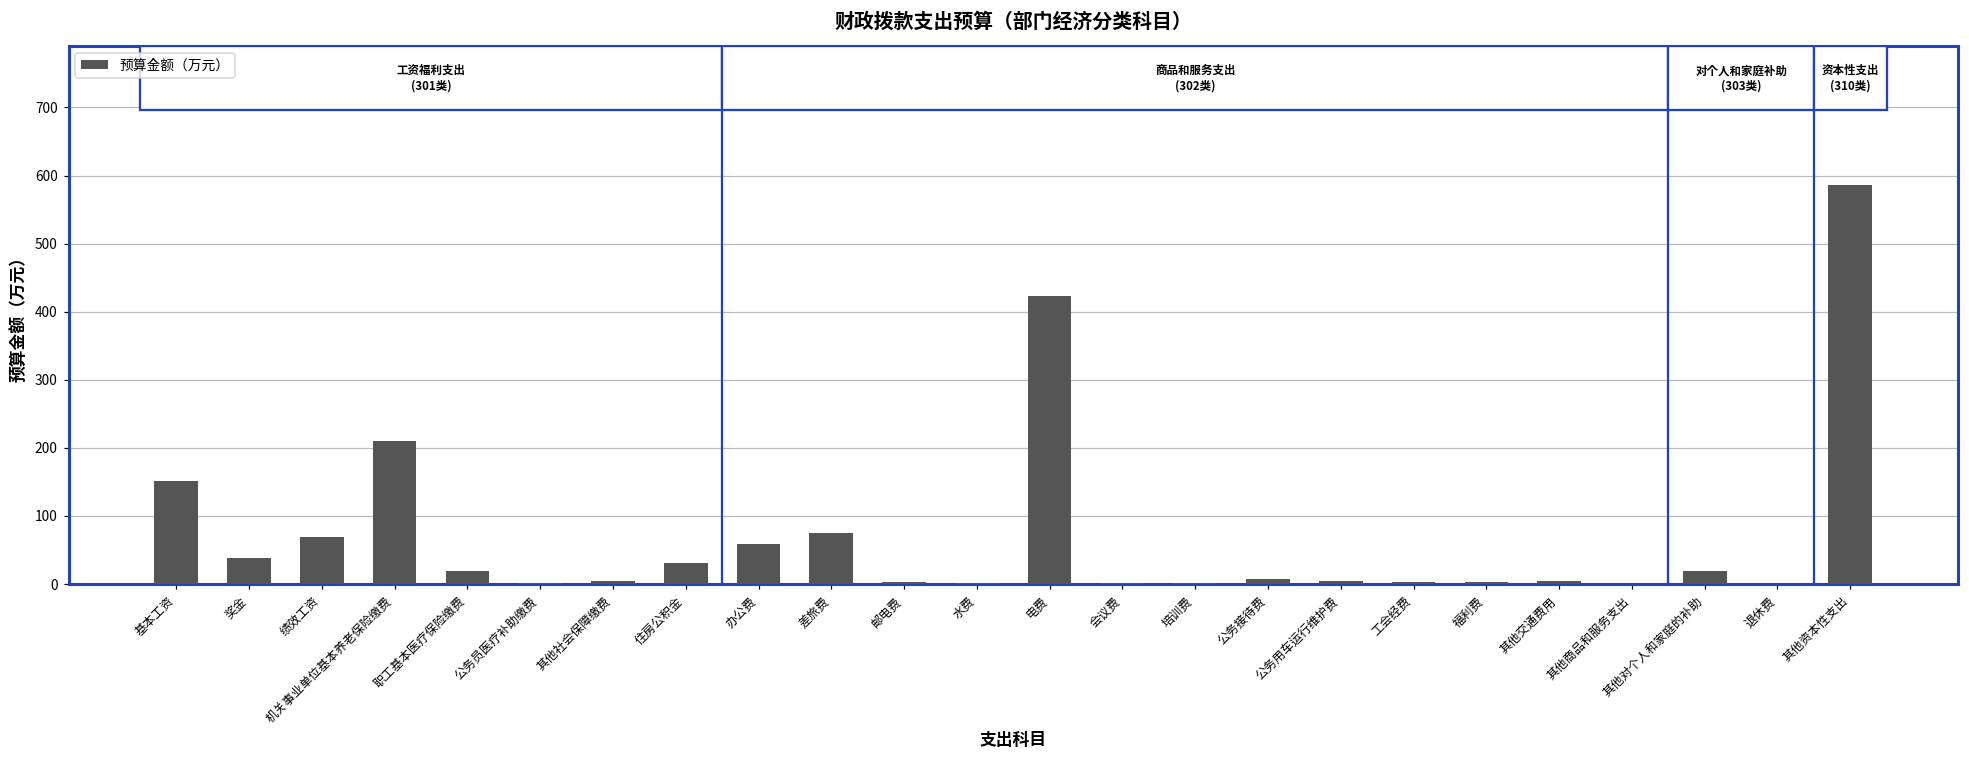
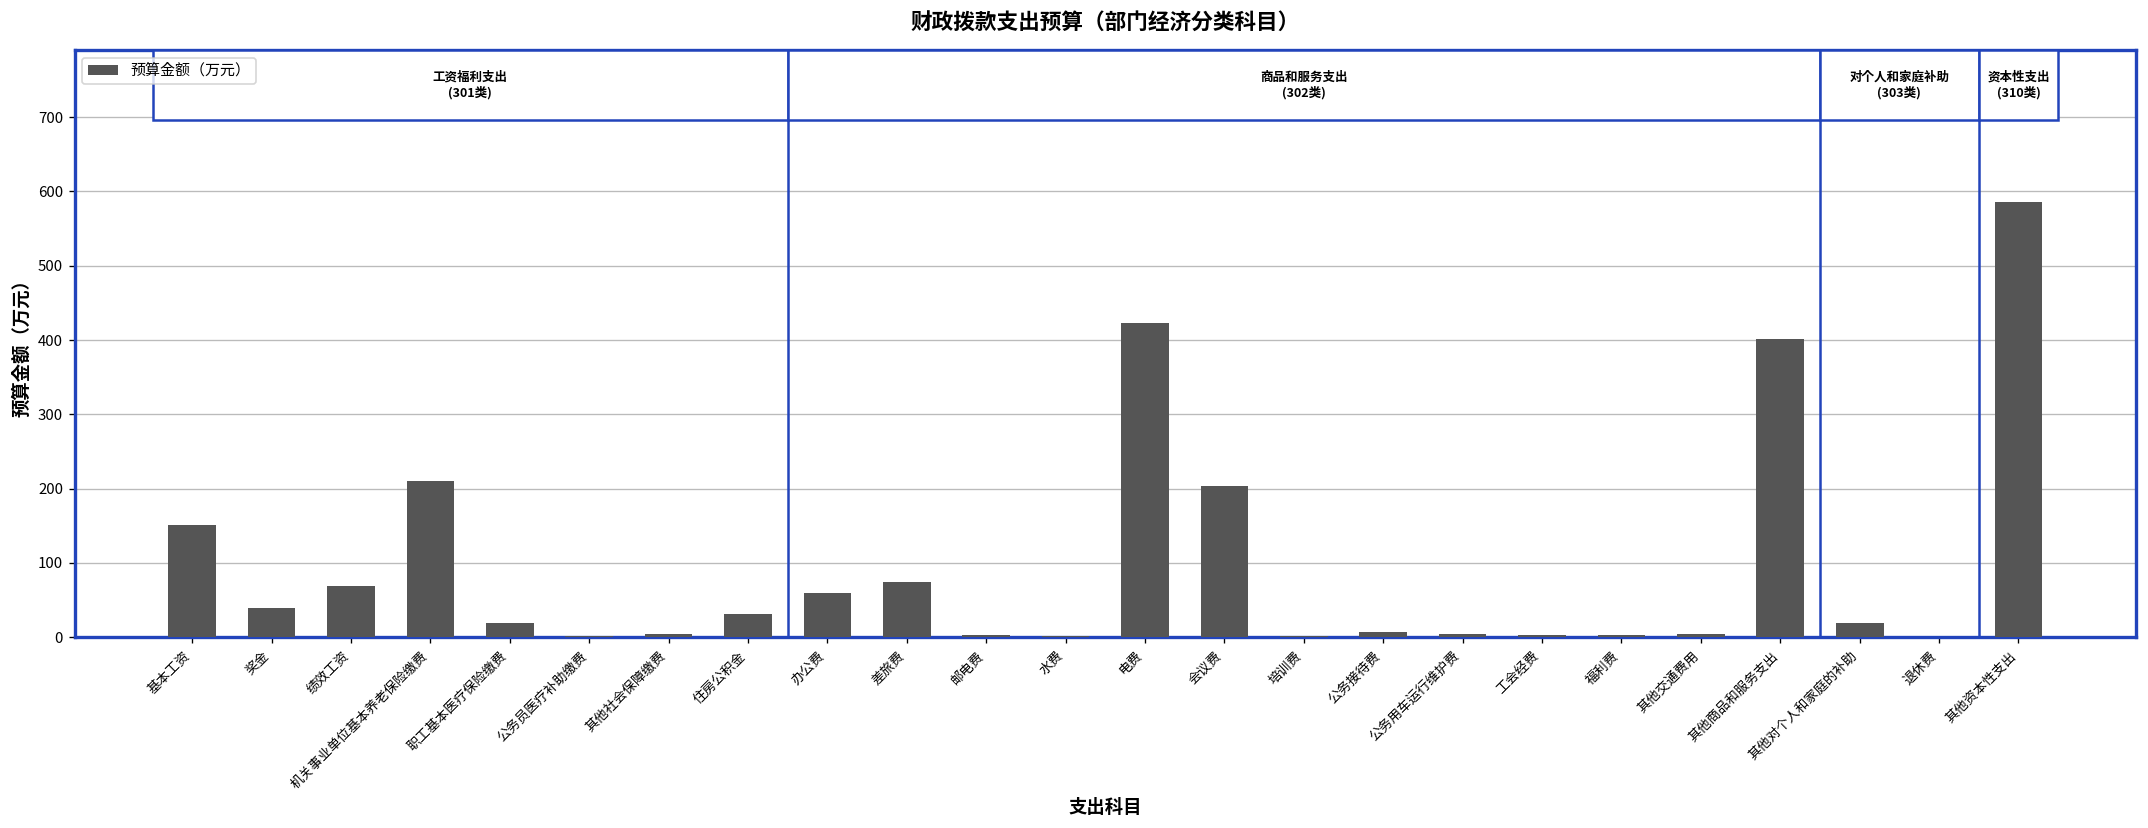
  {
    "基本工资": 150,
    "奖金": 40,
    "绩效工资": 70,
    "机关事业单位基本养老保险缴费": 210,
    "职工基本医疗保险缴费": 20,
    "住房公积金": 30,
    "办公费": 60,
    "差旅费": 70,
    "电费": 420,
-   "会议费": 0,
+   "会议费": 200,
    "公务接待费": 10,
    "其他交通费用": 0,
-   "其他商品和服务支出": 0,
+   "其他商品和服务支出": 400,
    "其他对个人和家庭的补助": 20,
    "其他资本性支出": 590
  }
